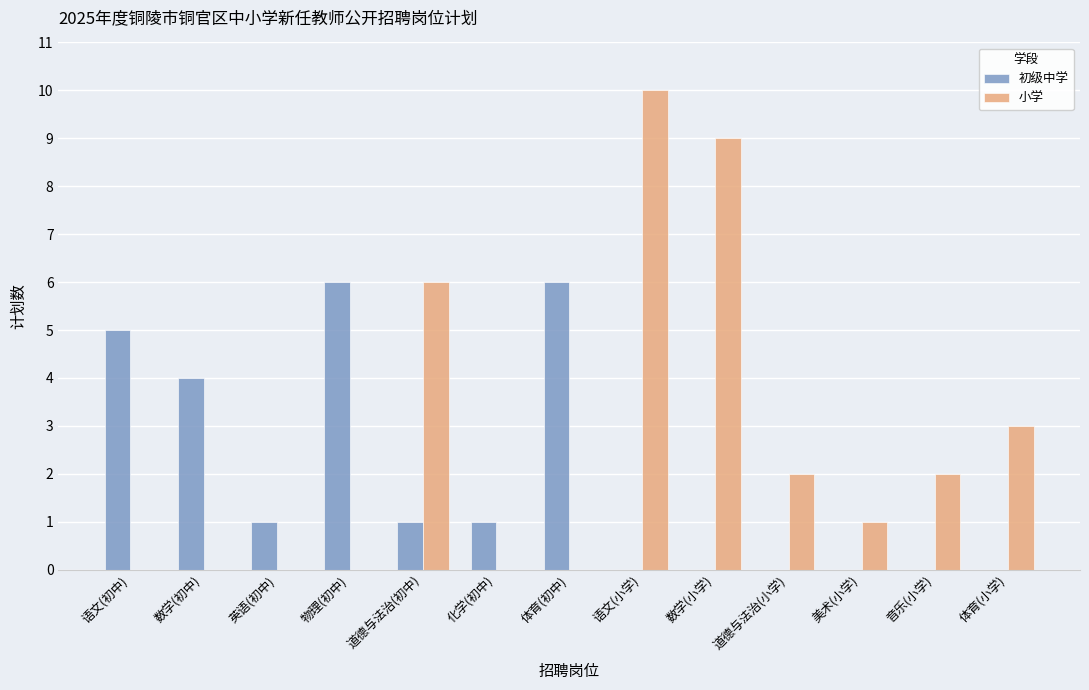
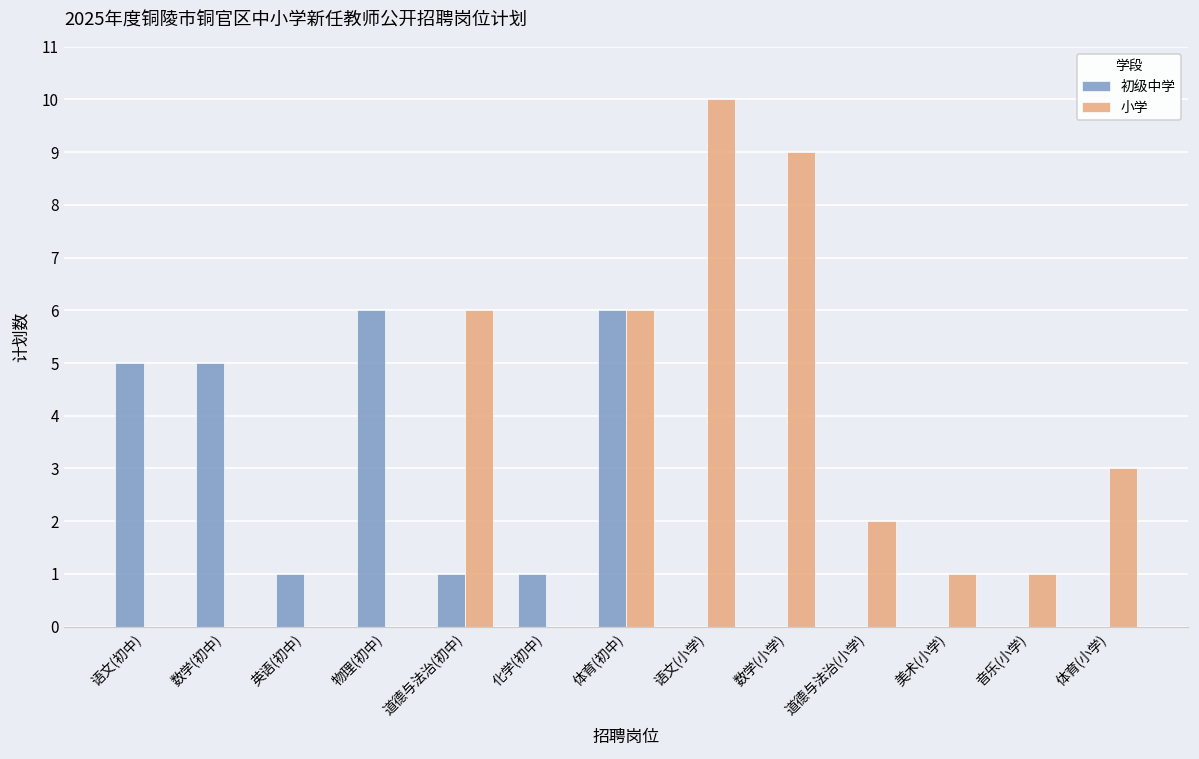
  {
    "初级中学": {
      "语文(初中)": 5,
-     "数学(初中)": 4,
+     "数学(初中)": 5,
      "英语(初中)": 1,
      "物理(初中)": 6,
      "道德与法治(初中)": 1,
      "化学(初中)": 1,
      "体育(初中)": 6,
      "语文(小学)": 0,
      "数学(小学)": 0,
      "道德与法治(小学)": 0,
      "美术(小学)": 0,
      "音乐(小学)": 0,
      "体育(小学)": 0
    },
    "小学": {
      "语文(初中)": 0,
      "数学(初中)": 0,
      "英语(初中)": 0,
      "物理(初中)": 0,
      "道德与法治(初中)": 6,
      "化学(初中)": 0,
-     "体育(初中)": 0,
+     "体育(初中)": 6,
      "语文(小学)": 10,
      "数学(小学)": 9,
      "道德与法治(小学)": 2,
      "美术(小学)": 1,
-     "音乐(小学)": 2,
+     "音乐(小学)": 1,
      "体育(小学)": 3
    }
  }
